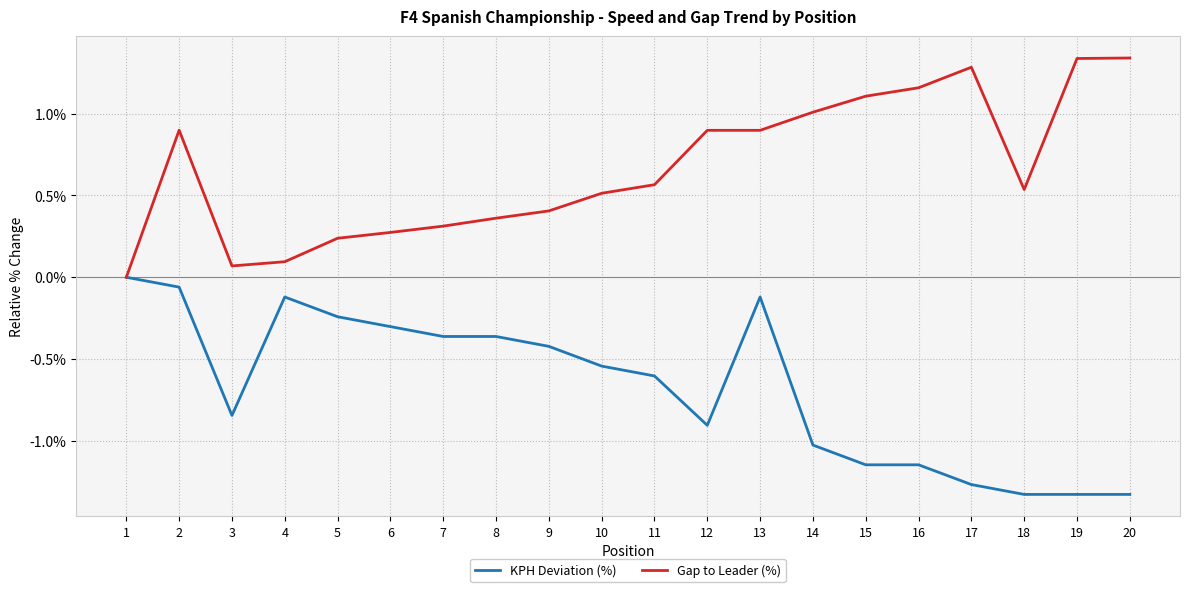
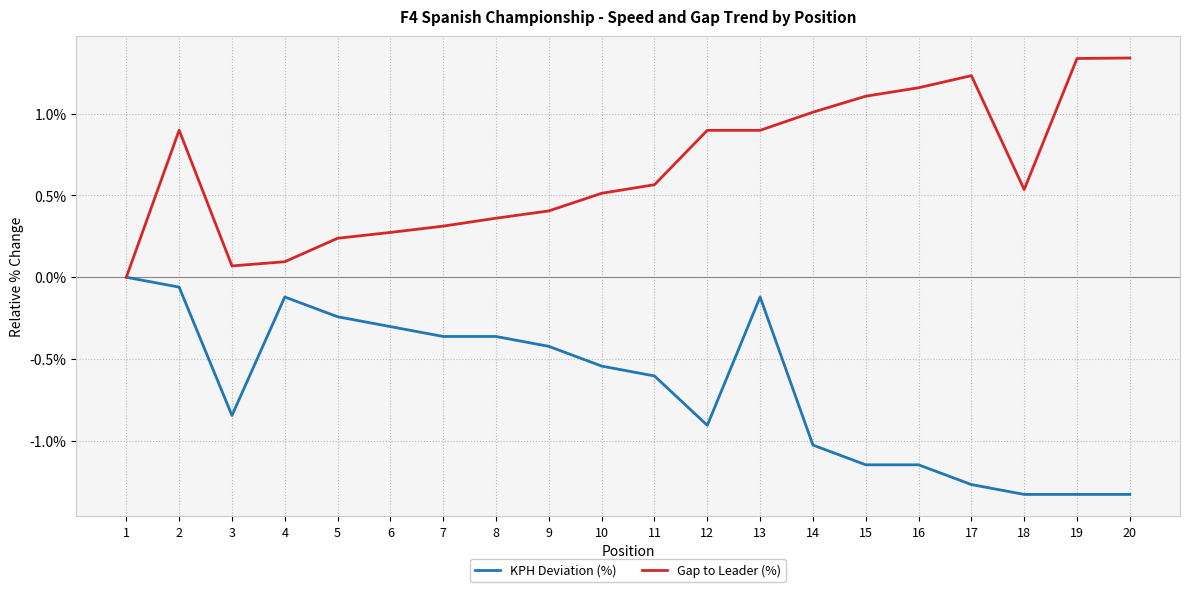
  {
    "KPH Deviation (%)": {
      "2": "-0.06%",
      "3": "-0.84%",
      "4": "-0.12%",
      "5": "-0.24%",
      "6": "-0.30%",
      "7": "-0.36%",
      "8": "-0.36%",
      "9": "-0.42%",
      "10": "-0.54%",
      "11": "-0.60%",
      "12": "-0.90%",
      "13": "-0.12%",
      "14": "-1.03%",
      "15": "-1.15%",
      "16": "-1.15%",
      "17": "-1.27%",
      "18": "-1.33%",
      "19": "-1.33%",
      "20": "-1.33%"
    },
    "Gap to Leader (%)": {
      "2": "0.90%",
      "3": "0.07%",
      "4": "0.09%",
      "5": "0.24%",
      "6": "0.27%",
      "7": "0.31%",
      "8": "0.36%",
      "9": "0.41%",
      "10": "0.51%",
      "11": "0.57%",
      "12": "0.90%",
      "13": "0.90%",
      "14": "1.01%",
      "15": "1.11%",
      "16": "1.16%",
-     "17": "1.28%",
+     "17": "1.23%",
      "18": "0.54%",
      "19": "1.34%",
      "20": "1.34%"
    }
  }
